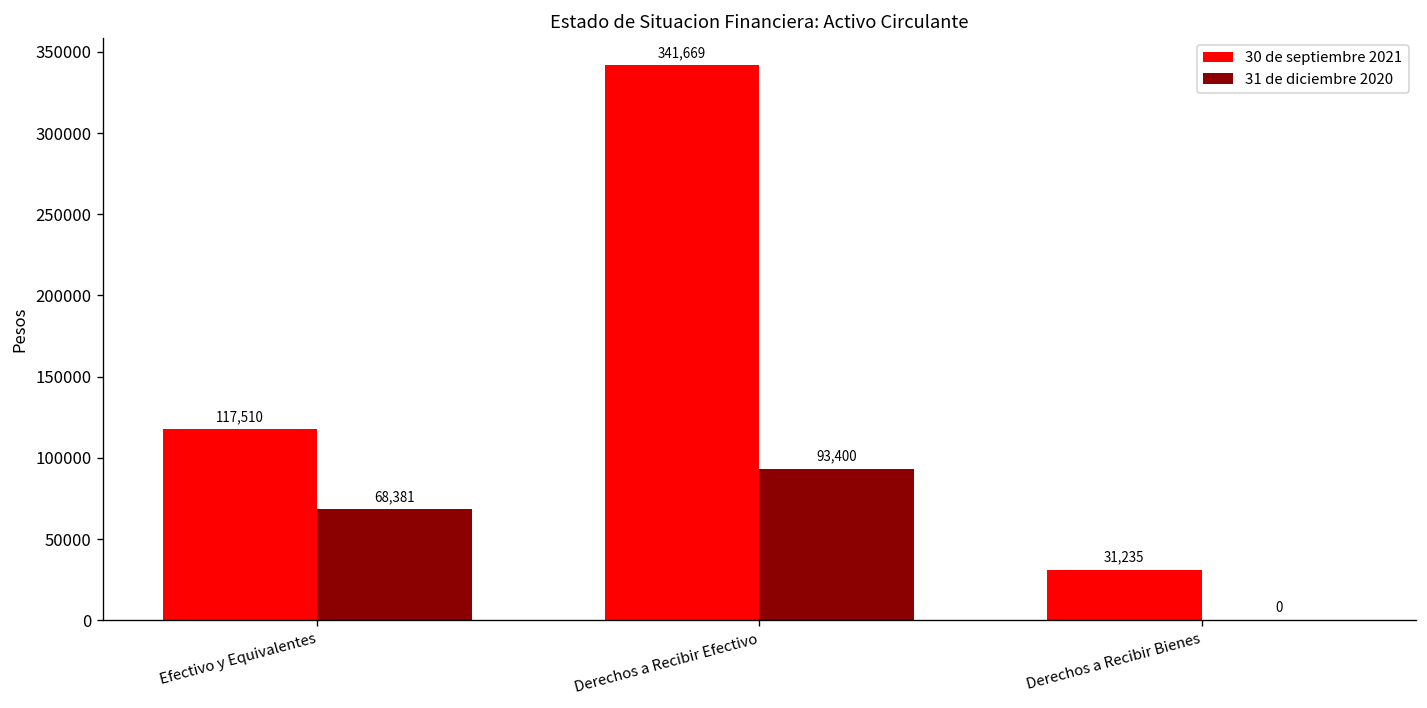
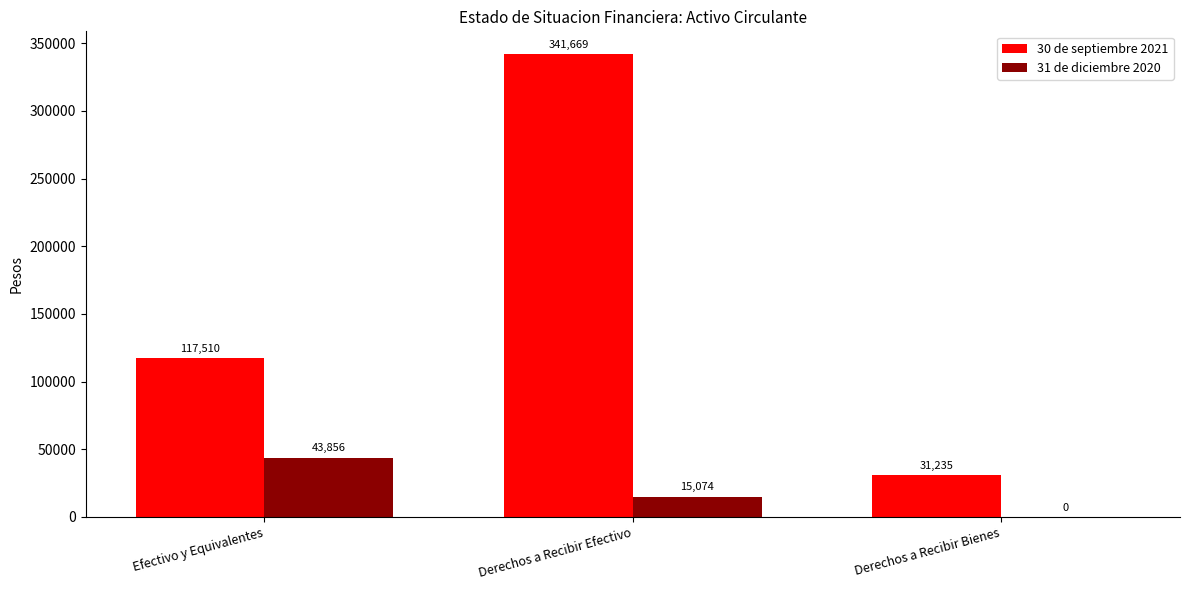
  {
    "30 de septiembre 2021": {
      "Efectivo y Equivalentes": "117,510",
      "Derechos a Recibir Efectivo": "341,669",
      "Derechos a Recibir Bienes": "31,235"
    },
    "31 de diciembre 2020": {
-     "Efectivo y Equivalentes": "68,381",
-     "Derechos a Recibir Efectivo": "93,400",
+     "Efectivo y Equivalentes": "43,856",
+     "Derechos a Recibir Efectivo": "15,074",
      "Derechos a Recibir Bienes": "0"
    }
  }
